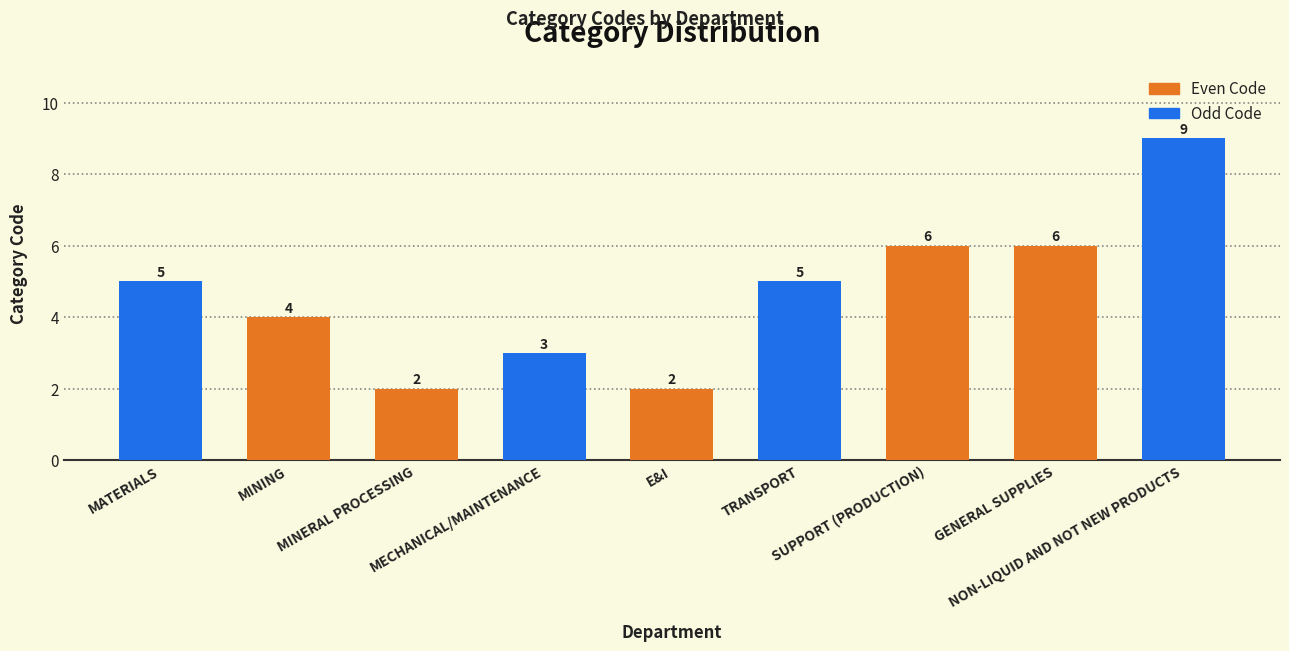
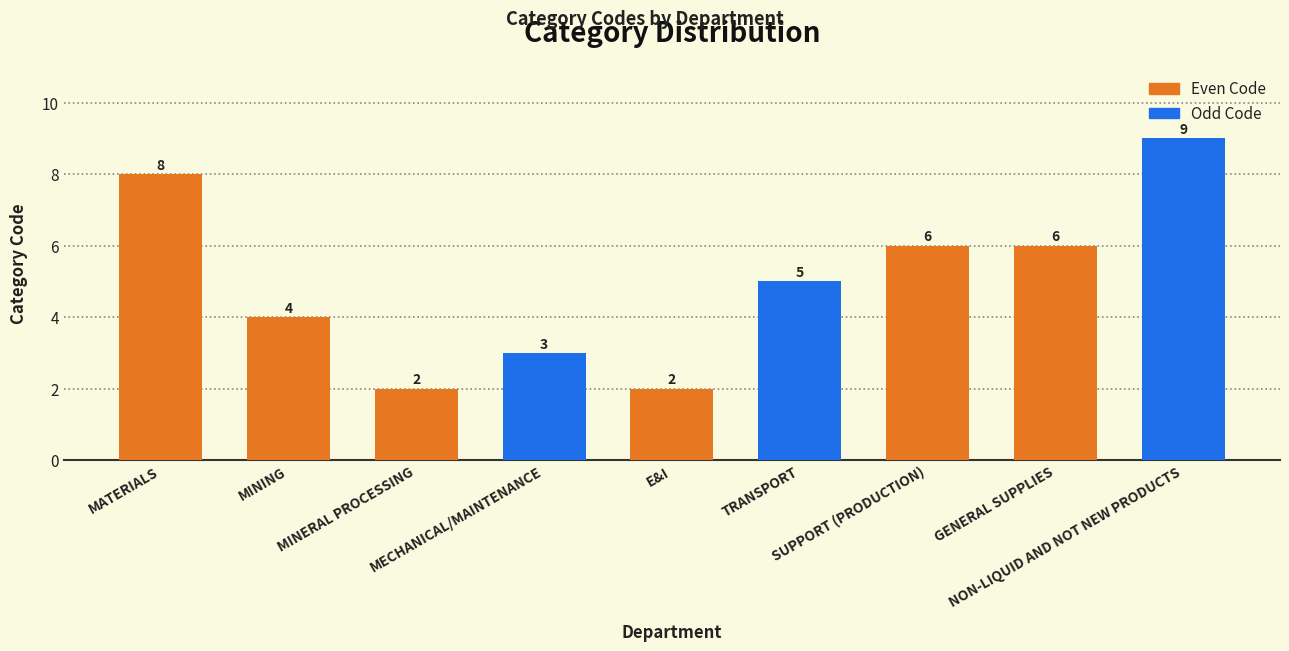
  {
-   "MATERIALS": 5,
+   "MATERIALS": 8,
    "MINING": 4,
    "MINERAL PROCESSING": 2,
    "MECHANICAL/MAINTENANCE": 3,
    "E&I": 2,
    "TRANSPORT": 5,
    "SUPPORT (PRODUCTION)": 6,
    "GENERAL SUPPLIES": 6,
    "NON-LIQUID AND NOT NEW PRODUCTS": 9
  }
